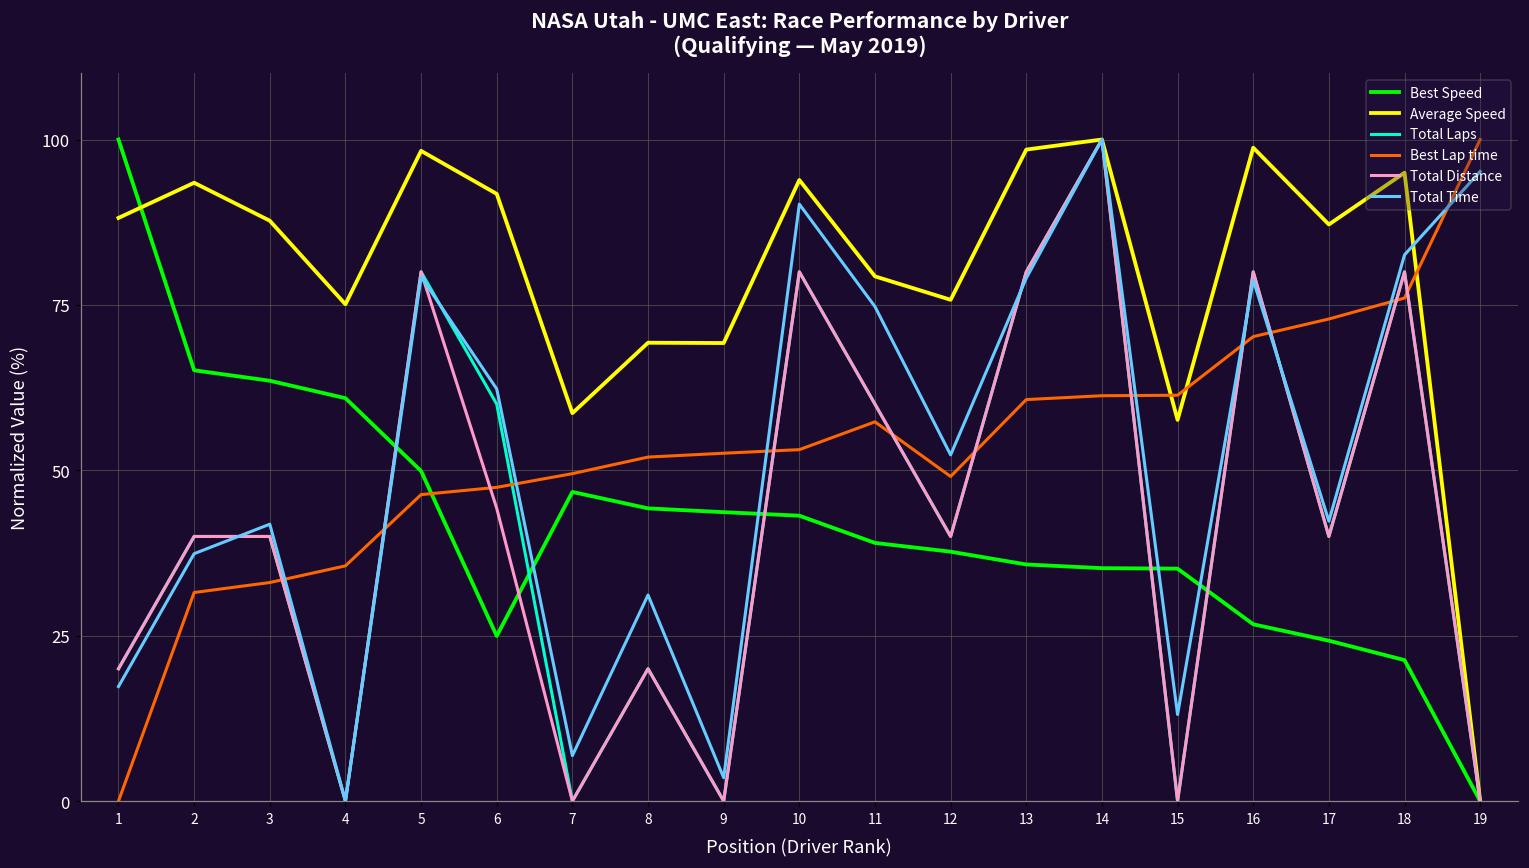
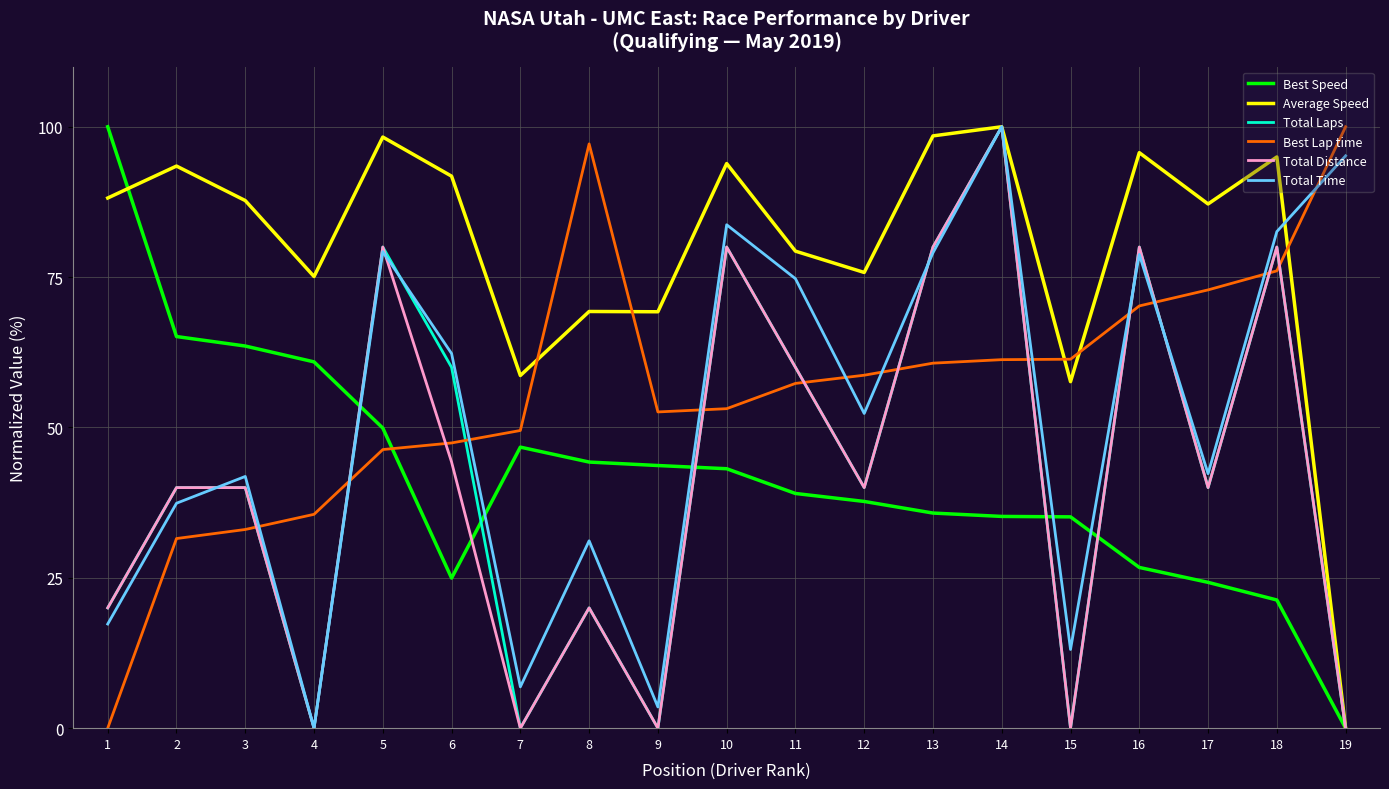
  {
    "Best Speed": {
      "1": 100,
      "2": 65,
      "3": 64,
      "4": 61,
      "5": 50,
      "6": 25,
      "7": 47,
      "8": 44,
      "9": 44,
      "10": 43,
      "11": 39,
      "12": 38,
      "13": 36,
      "14": 35,
      "15": 35,
      "16": 27,
      "17": 24,
      "18": 21
    },
    "Average Speed": {
      "1": 88,
      "2": 93,
      "3": 88,
      "4": 75,
      "5": 98,
      "6": 92,
      "7": 59,
      "8": 69,
      "9": 69,
      "10": 94,
      "11": 79,
      "12": 76,
      "13": 98,
      "15": 58,
-     "16": 99,
+     "16": 96,
      "17": 87
    },
    "Total Laps": {
      "6": 60
    },
    "Best Lap time": {
      "1": 0,
      "2": 32,
      "3": 33,
      "4": 36,
      "5": 46,
      "6": 47,
      "7": 49,
-     "8": 52,
+     "8": 97,
      "9": 53,
      "10": 53,
      "11": 57,
-     "12": 49,
+     "12": 59,
      "13": 61,
      "14": 61,
      "15": 61,
      "16": 70,
      "17": 73,
      "18": 76
    },
    "Total Distance": {
      "6": 44
    },
    "Total Time": {
      "1": 17,
      "2": 37,
      "3": 42,
      "5": 79,
      "6": 62,
      "7": 7,
      "8": 31,
      "9": 4,
-     "10": 90,
+     "10": 84,
      "11": 75,
      "12": 52,
      "13": 79,
      "15": 13,
      "16": 79,
      "17": 42,
      "18": 83
    }
  }
